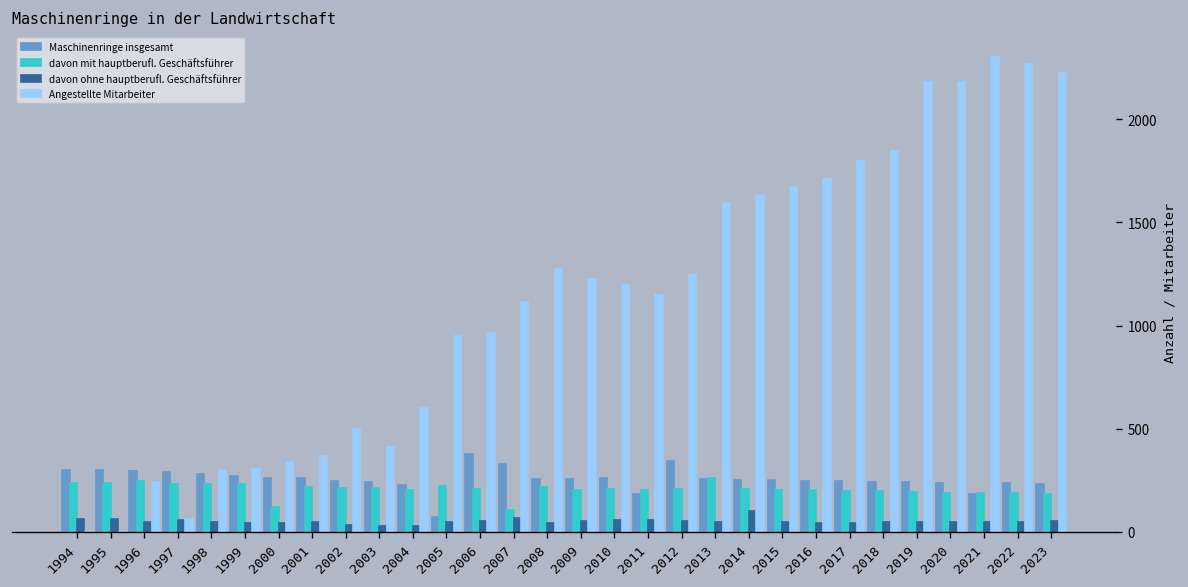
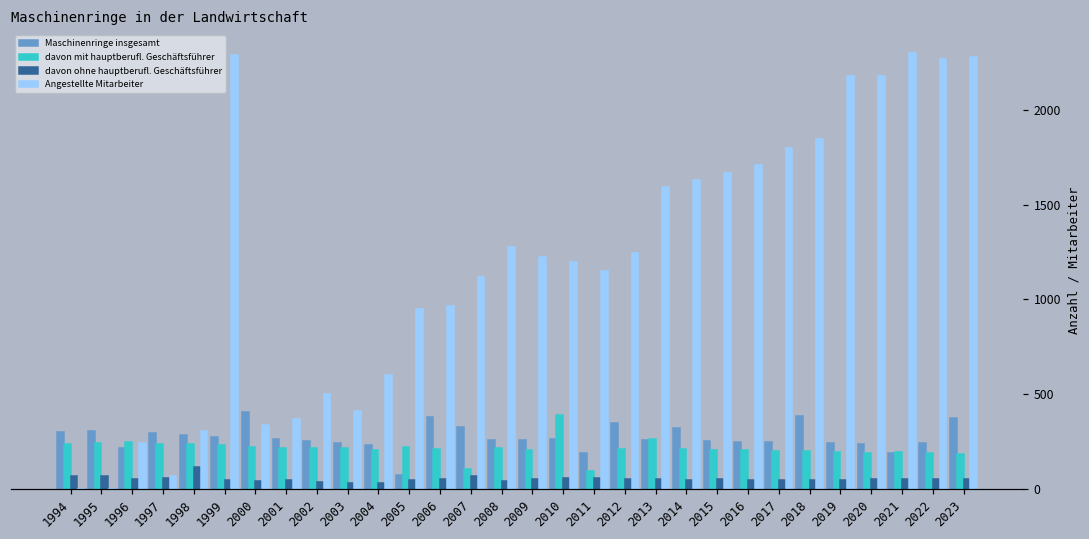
  {
    "Maschinenringe insgesamt": {
      "1994": 300,
      "1995": 300,
-     "1996": 300,
+     "1996": 210,
      "1997": 290,
      "1998": 280,
      "1999": 270,
-     "2000": 260,
+     "2000": 410,
      "2001": 260,
      "2002": 250,
      "2003": 240,
      "2004": 230,
      "2005": 70,
      "2006": 380,
      "2007": 330,
      "2008": 260,
      "2009": 260,
      "2010": 260,
      "2011": 190,
      "2012": 350,
      "2013": 260,
-     "2014": 250,
+     "2014": 320,
      "2015": 250,
      "2016": 250,
      "2017": 250,
-     "2018": 240,
+     "2018": 380,
      "2019": 240,
      "2020": 240,
      "2021": 190,
      "2022": 240,
-     "2023": 230
+     "2023": 370
    },
    "davon mit hauptberufl. Geschäftsführer": {
      "1994": 240,
      "1995": 240,
      "1996": 250,
      "1997": 230,
      "1998": 230,
      "1999": 230,
-     "2000": 120,
+     "2000": 220,
      "2001": 220,
      "2002": 210,
      "2003": 220,
      "2004": 200,
      "2005": 220,
      "2006": 210,
      "2007": 110,
      "2008": 220,
      "2009": 210,
-     "2010": 210,
-     "2011": 210,
+     "2010": 390,
+     "2011": 90,
      "2012": 210,
      "2013": 260,
      "2014": 210,
      "2015": 200,
      "2016": 200,
      "2017": 200,
      "2018": 200,
      "2019": 190,
      "2020": 190,
      "2021": 190,
      "2022": 190,
      "2023": 180
    },
    "davon ohne hauptberufl. Geschäftsführer": {
      "1994": 60,
      "1995": 60,
      "1996": 50,
      "1997": 60,
-     "1998": 50,
+     "1998": 120,
      "1999": 40,
      "2000": 40,
      "2001": 50,
      "2002": 40,
      "2003": 30,
      "2004": 30,
      "2005": 50,
      "2006": 50,
      "2007": 70,
      "2008": 40,
      "2009": 50,
      "2010": 60,
      "2011": 60,
      "2012": 50,
      "2013": 50,
-     "2014": 100,
+     "2014": 50,
      "2015": 50,
      "2016": 50,
      "2017": 50,
      "2018": 50,
      "2019": 50,
      "2020": 50,
      "2021": 50,
      "2022": 50,
      "2023": 50
    },
    "Angestellte Mitarbeiter": {
      "1994": 0,
      "1995": 0,
      "1996": 240,
      "1997": 60,
      "1998": 300,
-     "1999": 310,
+     "1999": 2290,
      "2000": 340,
      "2001": 370,
      "2002": 500,
      "2003": 410,
      "2004": 600,
      "2005": 950,
      "2006": 970,
      "2007": 1120,
      "2008": 1280,
      "2009": 1220,
      "2010": 1200,
      "2011": 1150,
      "2012": 1250,
      "2013": 1590,
      "2014": 1630,
      "2015": 1670,
      "2016": 1710,
      "2017": 1800,
      "2018": 1850,
      "2019": 2180,
      "2020": 2180,
      "2021": 2300,
      "2022": 2270,
-     "2023": 2220
+     "2023": 2280
    }
  }
